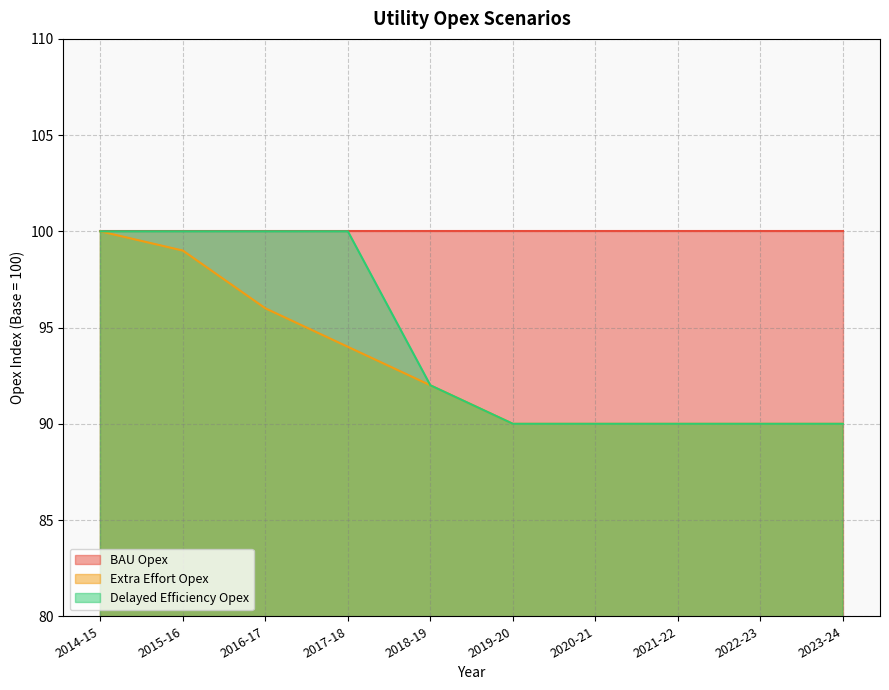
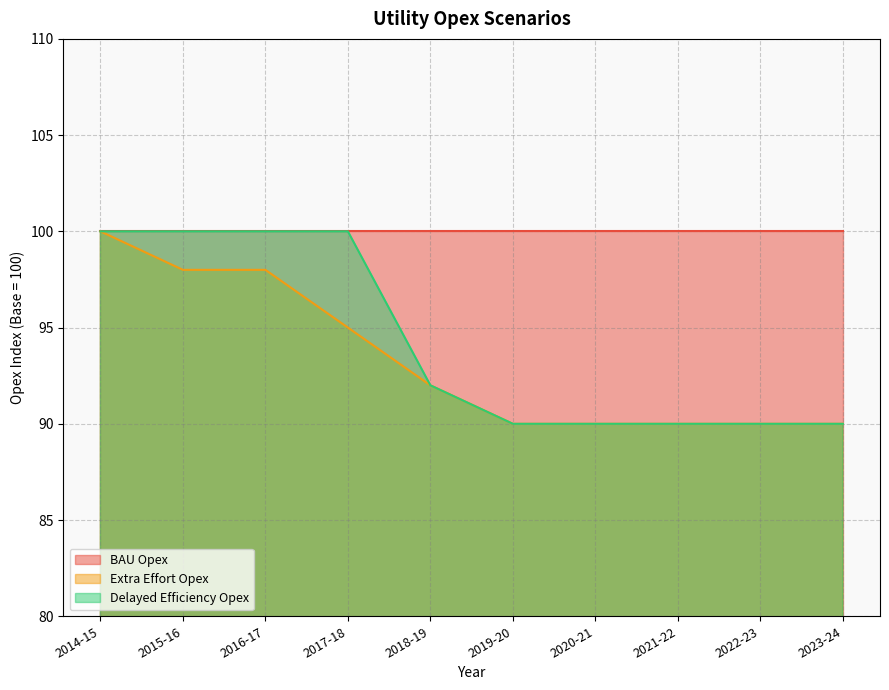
  {
    "BAU Opex": {
      "2018-19": 100,
      "2019-20": 100,
      "2020-21": 100,
      "2021-22": 100,
      "2022-23": 100,
      "2023-24": 100
    },
    "Extra Effort Opex": {
-     "2015-16": 99,
-     "2016-17": 96,
-     "2017-18": 94
+     "2015-16": 98,
+     "2016-17": 98,
+     "2017-18": 95
    }
  }
